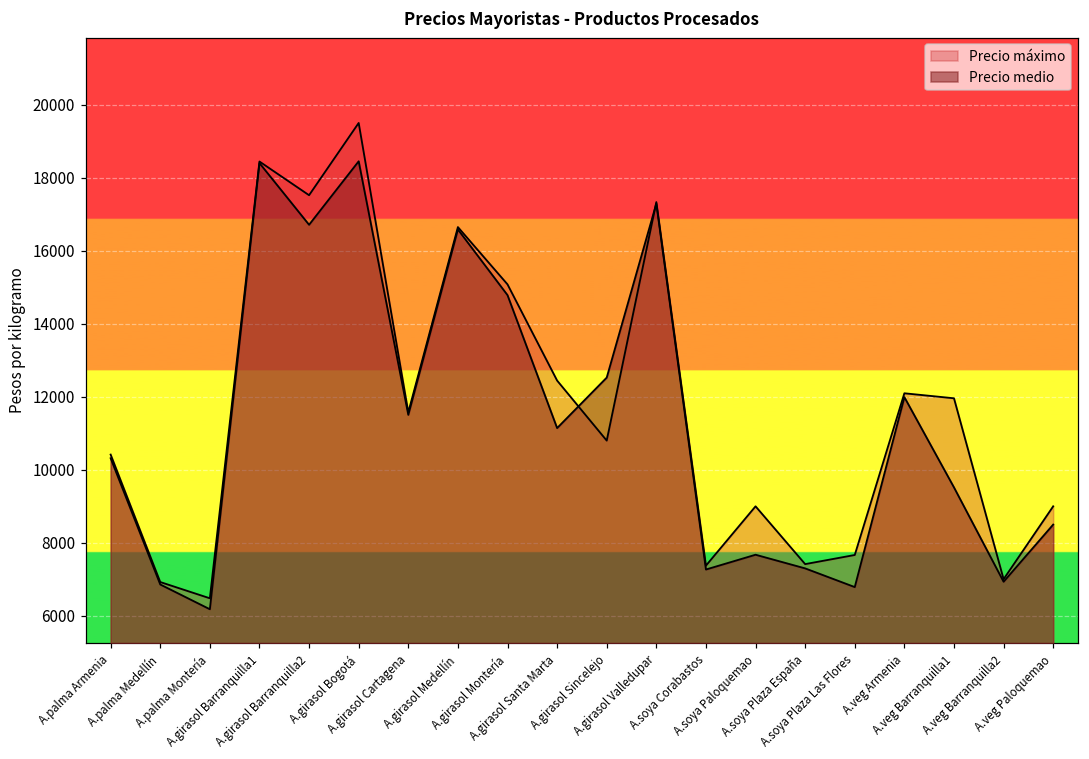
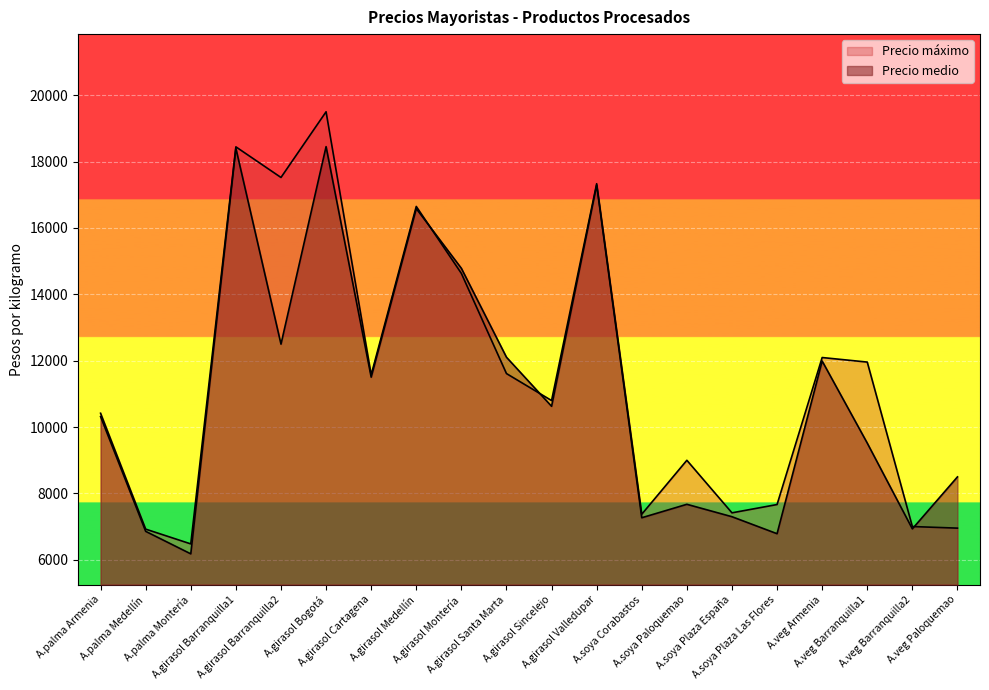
  {
    "Precio máximo": {
      "A.palma Armenia": 10400,
      "A.palma Montería": 6500,
      "A.girasol Barranquilla2": 17500,
      "A.girasol Bogotá": 19500,
-     "A.girasol Montería": 15100,
-     "A.girasol Santa Marta": 12400,
+     "A.girasol Montería": 14600,
+     "A.girasol Santa Marta": 11600,
      "A.girasol Sincelejo": 10800,
      "A.soya Corabastos": 7400,
      "A.soya Paloquemao": 9000,
      "A.soya Plaza España": 7400,
      "A.soya Plaza Las Flores": 7700,
      "A.veg Armenia": 12100,
      "A.veg Barranquilla1": 12000,
-     "A.veg Paloquemao": 9000
+     "A.veg Paloquemao": 7000
    },
    "Precio medio": {
      "A.palma Armenia": 10300,
      "A.palma Montería": 6200,
-     "A.girasol Barranquilla2": 16700,
+     "A.girasol Barranquilla2": 12500,
      "A.girasol Bogotá": 18500,
      "A.girasol Montería": 14800,
-     "A.girasol Santa Marta": 11100,
-     "A.girasol Sincelejo": 12500,
+     "A.girasol Santa Marta": 12100,
+     "A.girasol Sincelejo": 10600,
      "A.soya Corabastos": 7300,
      "A.soya Paloquemao": 7700,
      "A.soya Plaza España": 7300,
      "A.soya Plaza Las Flores": 6800,
      "A.veg Armenia": 12000,
      "A.veg Barranquilla1": 9500,
      "A.veg Paloquemao": 8500
    }
  }
